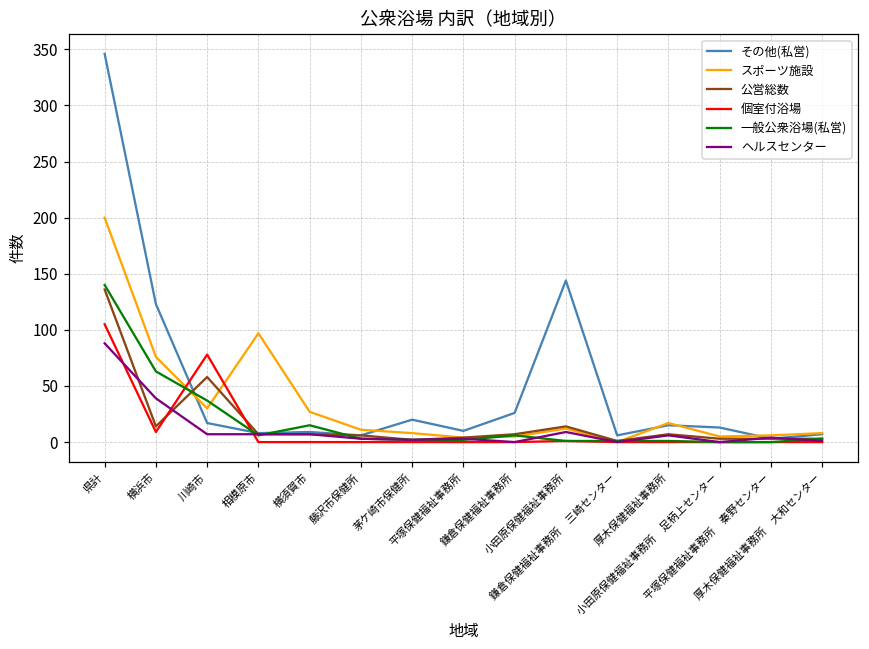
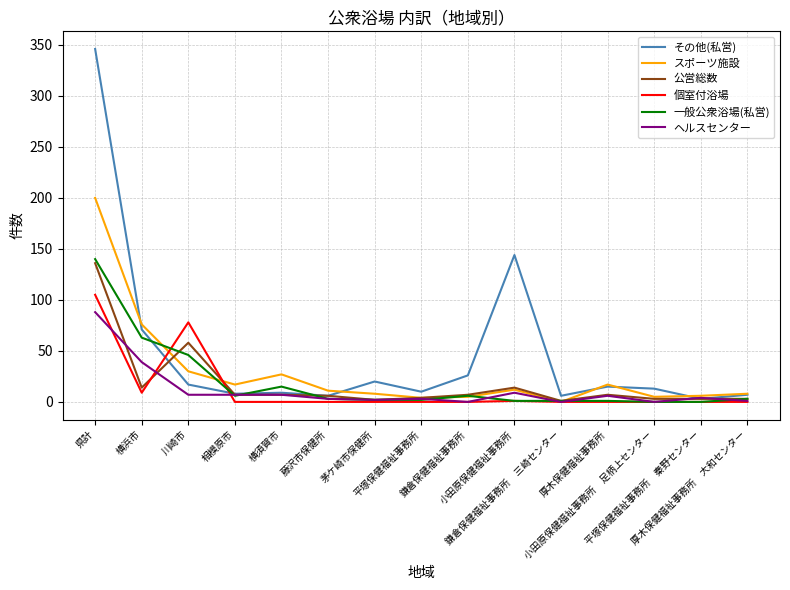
  {
    "その他(私営)": {
      "県計": 346,
-     "横浜市": 123,
+     "横浜市": 71,
      "川崎市": 17,
      "茅ケ崎市保健所": 20,
      "平塚保健福祉事務所": 10,
      "鎌倉保健福祉事務所": 26,
      "小田原保健福祉事務所": 144,
      "鎌倉保健福祉事務所 三崎センター": 6,
      "小田原保健福祉事務所 足柄上センター": 13
    },
    "スポーツ施設": {
      "県計": 200,
      "横浜市": 76,
      "川崎市": 30,
-     "相模原市": 97,
+     "相模原市": 17,
      "横須賀市": 27,
      "藤沢市保健所": 11,
      "茅ケ崎市保健所": 8
    },
    "公営総数": {
      "県計": 136,
      "横浜市": 14,
      "川崎市": 58
    },
    "個室付浴場": {
      "県計": 105,
      "横浜市": 9,
      "川崎市": 78,
      "相模原市": 0,
      "横須賀市": 0,
      "藤沢市保健所": 0
    },
    "一般公衆浴場(私営)": {
      "県計": 140,
      "横浜市": 63,
-     "川崎市": 37,
+     "川崎市": 46,
      "横須賀市": 15
    },
    "ヘルスセンター": {
      "県計": 88,
      "横浜市": 39,
      "川崎市": 7,
      "小田原保健福祉事務所": 9
    }
  }
